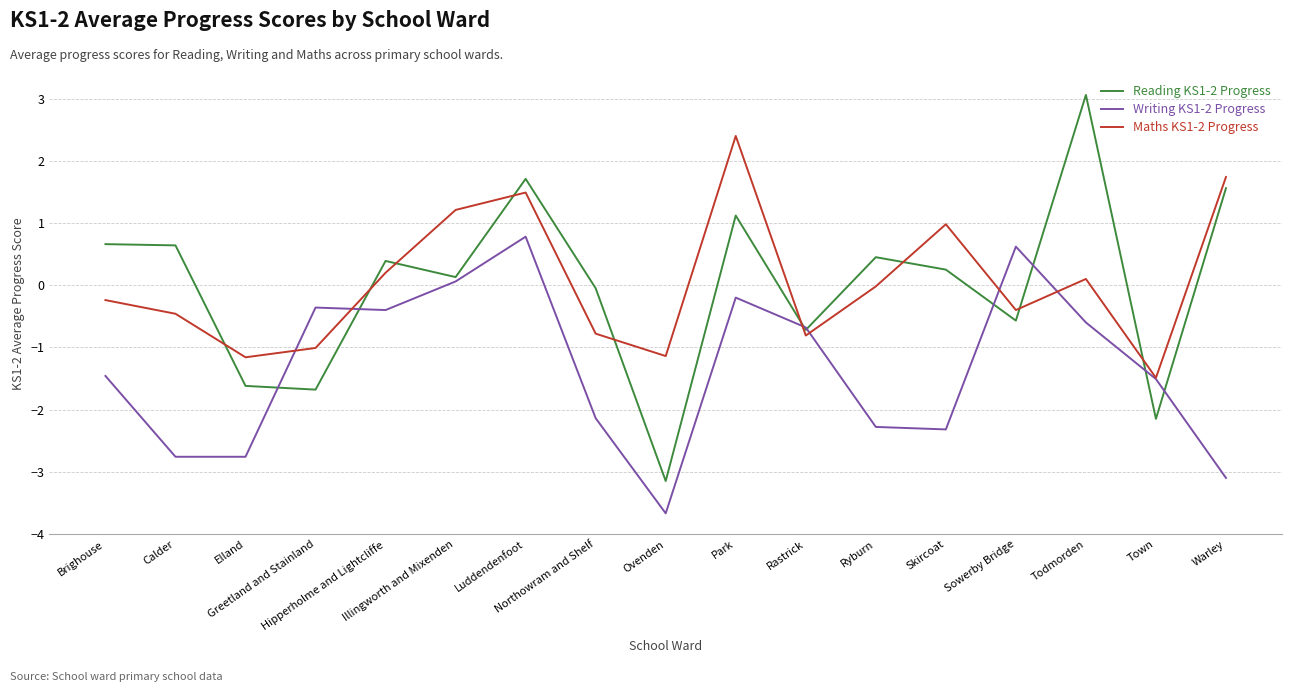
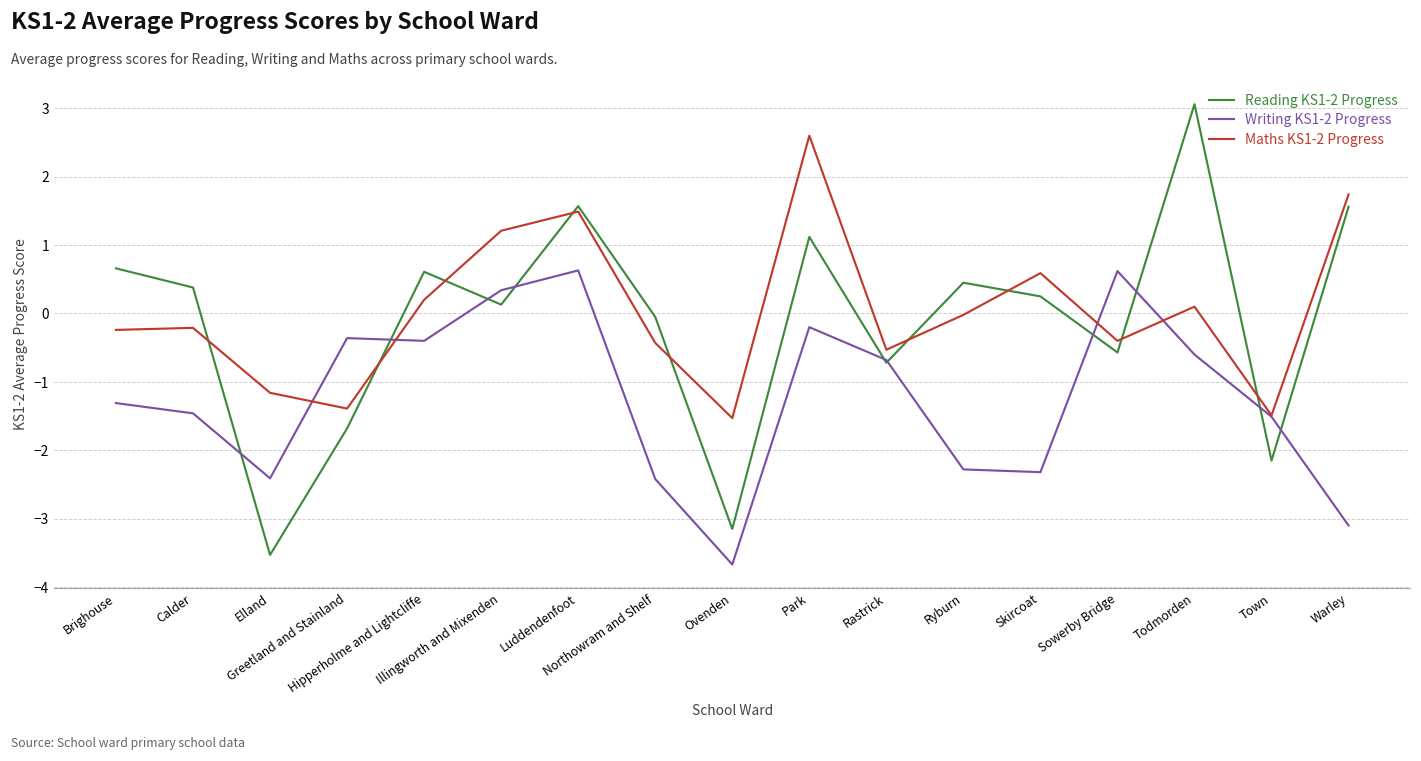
  {
    "Reading KS1-2 Progress": {
      "Brighouse": 0.7,
-     "Calder": 0.6,
-     "Elland": -1.6,
+     "Calder": 0.4,
+     "Elland": -3.5,
      "Greetland and Stainland": -1.7,
-     "Hipperholme and Lightcliffe": 0.4,
+     "Hipperholme and Lightcliffe": 0.6,
      "Illingworth and Mixenden": 0.1,
-     "Luddendenfoot": 1.7,
+     "Luddendenfoot": 1.6,
      "Northowram and Shelf": -0.1,
      "Ovenden": -3.2,
      "Park": 1.1,
      "Ryburn": 0.5,
      "Skircoat": 0.3,
      "Sowerby Bridge": -0.6,
      "Todmorden": 3.1,
      "Town": -2.2,
      "Warley": 1.6
    },
    "Writing KS1-2 Progress": {
-     "Brighouse": -1.5,
-     "Calder": -2.8,
-     "Elland": -2.8,
+     "Brighouse": -1.3,
+     "Calder": -1.5,
+     "Elland": -2.4,
      "Greetland and Stainland": -0.4,
      "Hipperholme and Lightcliffe": -0.4,
-     "Illingworth and Mixenden": 0.1,
-     "Luddendenfoot": 0.8,
-     "Northowram and Shelf": -2.1,
+     "Illingworth and Mixenden": 0.3,
+     "Luddendenfoot": 0.6,
+     "Northowram and Shelf": -2.4,
      "Ovenden": -3.7,
      "Park": -0.2,
      "Ryburn": -2.3,
      "Skircoat": -2.3,
      "Sowerby Bridge": 0.6,
      "Todmorden": -0.6,
      "Warley": -3.1
    },
    "Maths KS1-2 Progress": {
      "Brighouse": -0.2,
-     "Calder": -0.5,
+     "Calder": -0.2,
      "Elland": -1.2,
-     "Greetland and Stainland": -1.0,
+     "Greetland and Stainland": -1.4,
      "Hipperholme and Lightcliffe": 0.2,
      "Illingworth and Mixenden": 1.2,
      "Luddendenfoot": 1.5,
-     "Northowram and Shelf": -0.8,
-     "Ovenden": -1.1,
-     "Park": 2.4,
-     "Rastrick": -0.8,
+     "Northowram and Shelf": -0.4,
+     "Ovenden": -1.5,
+     "Park": 2.6,
+     "Rastrick": -0.5,
      "Ryburn": 0.0,
-     "Skircoat": 1.0,
+     "Skircoat": 0.6,
      "Sowerby Bridge": -0.4,
      "Todmorden": 0.1,
      "Warley": 1.7
    }
  }
